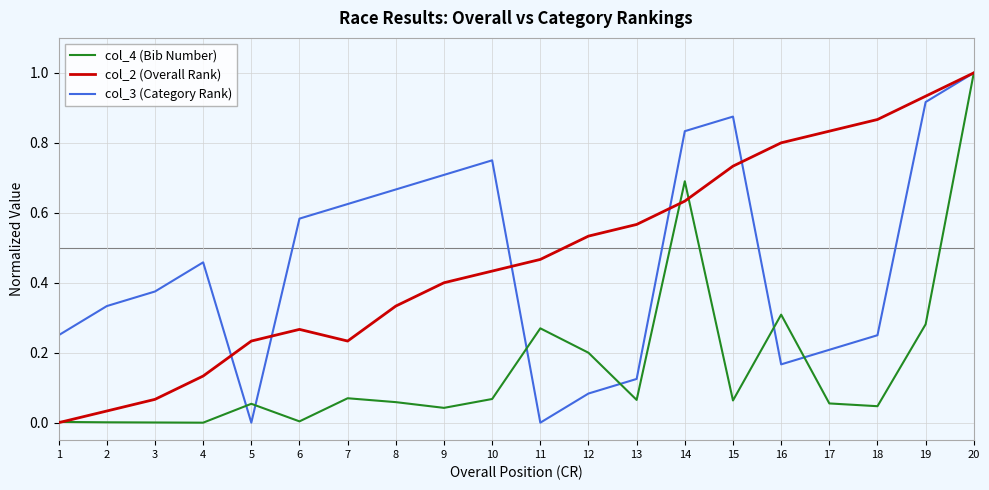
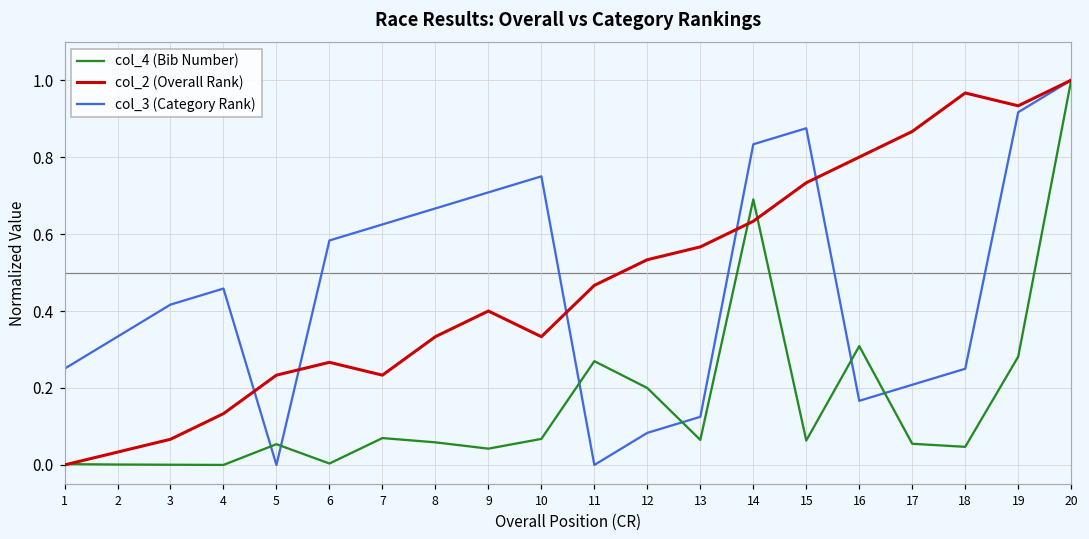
  {
    "col_4 (Bib Number)": {
      "2": 0.00,
      "3": 0.00,
      "4": 0.00,
      "5": 0.05,
      "6": 0.00,
      "7": 0.07,
      "8": 0.06,
      "9": 0.04,
      "10": 0.07,
      "11": 0.27,
      "12": 0.20,
      "13": 0.07,
      "14": 0.69,
      "15": 0.06,
      "16": 0.31,
      "17": 0.05,
      "18": 0.05,
      "19": 0.28
    },
    "col_2 (Overall Rank)": {
      "2": 0.03,
      "3": 0.07,
      "4": 0.13,
      "5": 0.23,
      "6": 0.27,
      "7": 0.23,
      "8": 0.33,
      "9": 0.40,
-     "10": 0.43,
+     "10": 0.33,
      "11": 0.47,
      "12": 0.53,
      "13": 0.57,
      "14": 0.63,
      "15": 0.73,
      "16": 0.80,
-     "17": 0.83,
-     "18": 0.87,
+     "17": 0.87,
+     "18": 0.97,
      "19": 0.93
    },
    "col_3 (Category Rank)": {
      "1": 0.25,
      "2": 0.33,
-     "3": 0.38,
+     "3": 0.42,
      "4": 0.46,
      "5": 0.00,
      "6": 0.58,
      "7": 0.63,
      "8": 0.67,
      "9": 0.71,
      "10": 0.75,
      "11": 0.00,
      "12": 0.08,
      "13": 0.13,
      "14": 0.83,
      "15": 0.88,
      "16": 0.17,
      "17": 0.21,
      "18": 0.25,
      "19": 0.92
    }
  }
